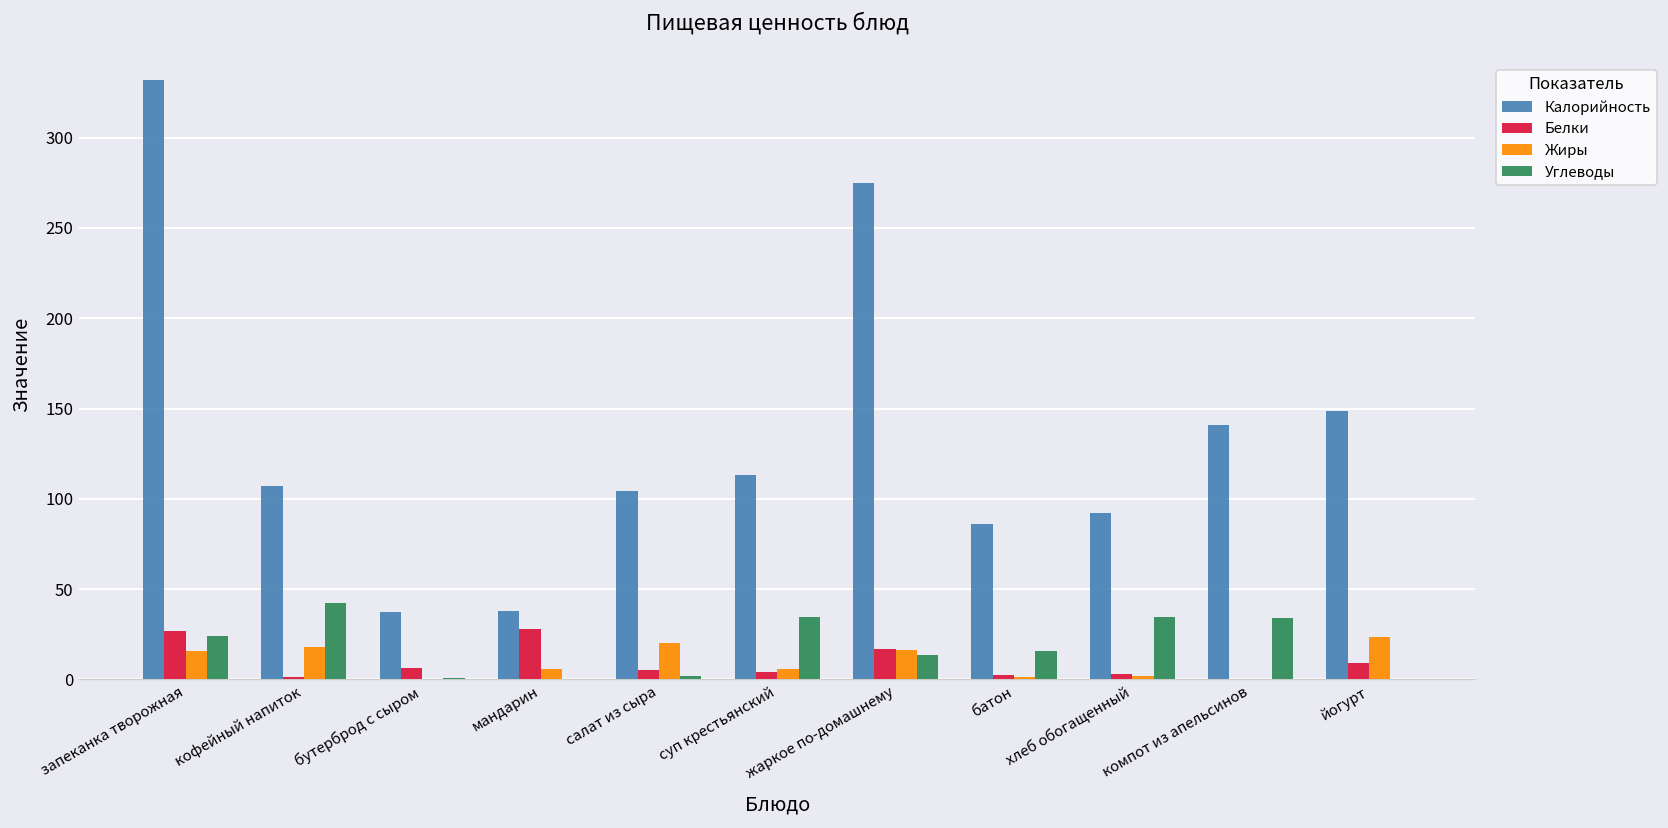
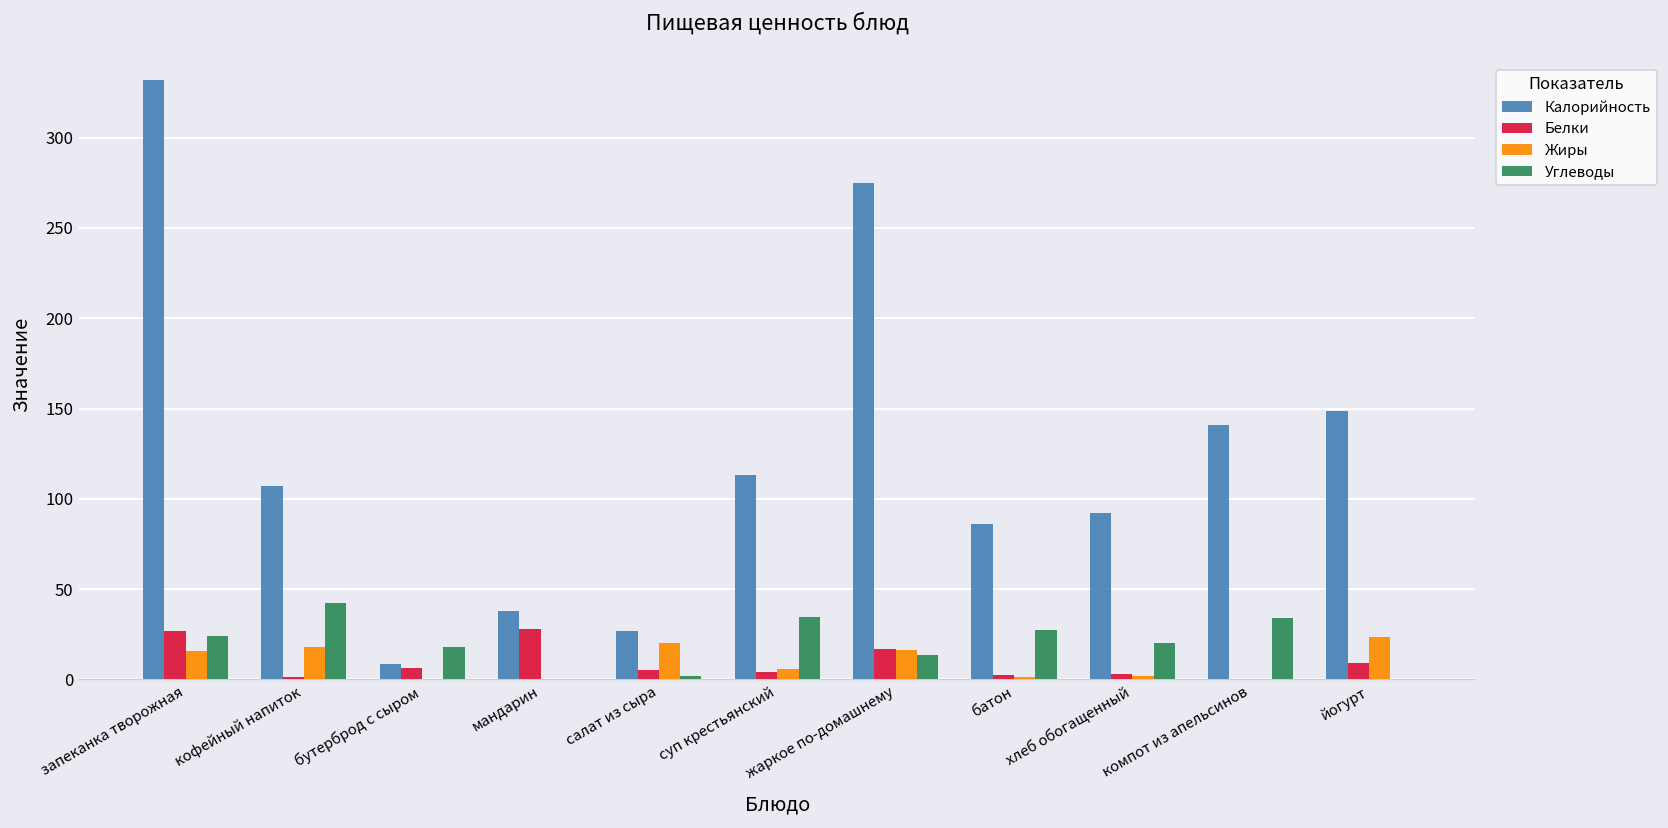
  {
    "Калорийность": {
      "запеканка творожная": 332,
      "кофейный напиток": 107,
-     "бутерброд с сыром": 38,
+     "бутерброд с сыром": 8,
      "мандарин": 38,
-     "салат из сыра": 104,
+     "салат из сыра": 27,
      "суп крестьянский": 113,
      "жаркое по-домашнему": 275,
      "батон": 86,
      "хлеб обогащенный": 92,
      "компот из апельсинов": 141,
      "йогурт": 149
    },
    "Белки": {
      "запеканка творожная": 27,
      "бутерброд с сыром": 6,
      "мандарин": 28,
      "салат из сыра": 6,
      "суп крестьянский": 4,
      "жаркое по-домашнему": 17,
      "батон": 2,
      "хлеб обогащенный": 3,
      "йогурт": 9
    },
    "Жиры": {
      "запеканка творожная": 16,
      "кофейный напиток": 18,
-     "мандарин": 6,
+     "мандарин": 0,
      "салат из сыра": 20,
      "суп крестьянский": 6,
      "жаркое по-домашнему": 16,
      "хлеб обогащенный": 2,
      "йогурт": 23
    },
    "Углеводы": {
      "запеканка творожная": 24,
      "кофейный напиток": 43,
-     "бутерброд с сыром": 1,
+     "бутерброд с сыром": 18,
      "мандарин": 0,
      "салат из сыра": 2,
      "суп крестьянский": 34,
      "жаркое по-домашнему": 13,
-     "батон": 16,
-     "хлеб обогащенный": 35,
+     "батон": 28,
+     "хлеб обогащенный": 20,
      "компот из апельсинов": 34,
      "йогурт": 0
    }
  }
